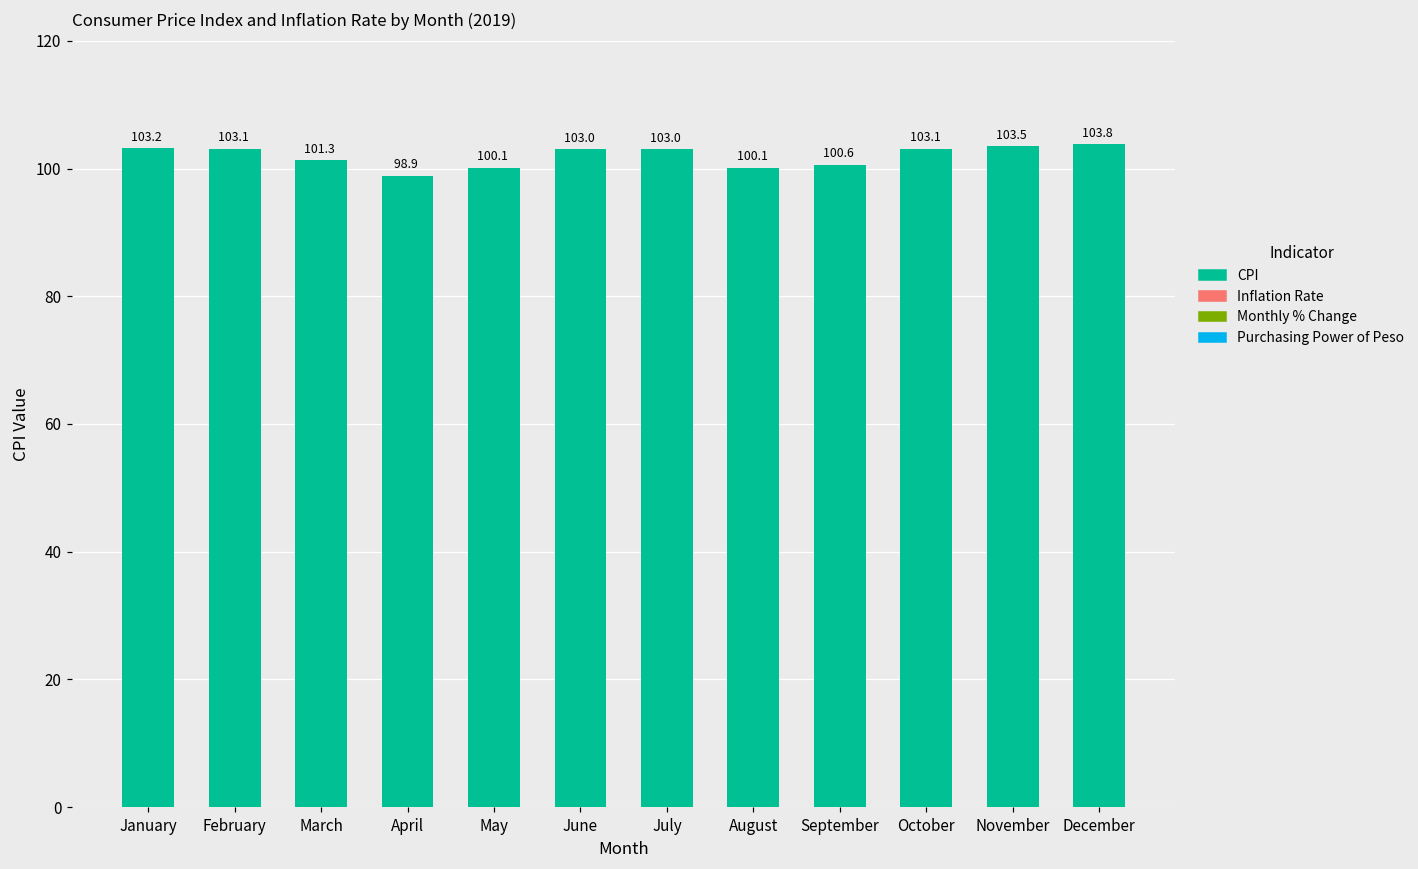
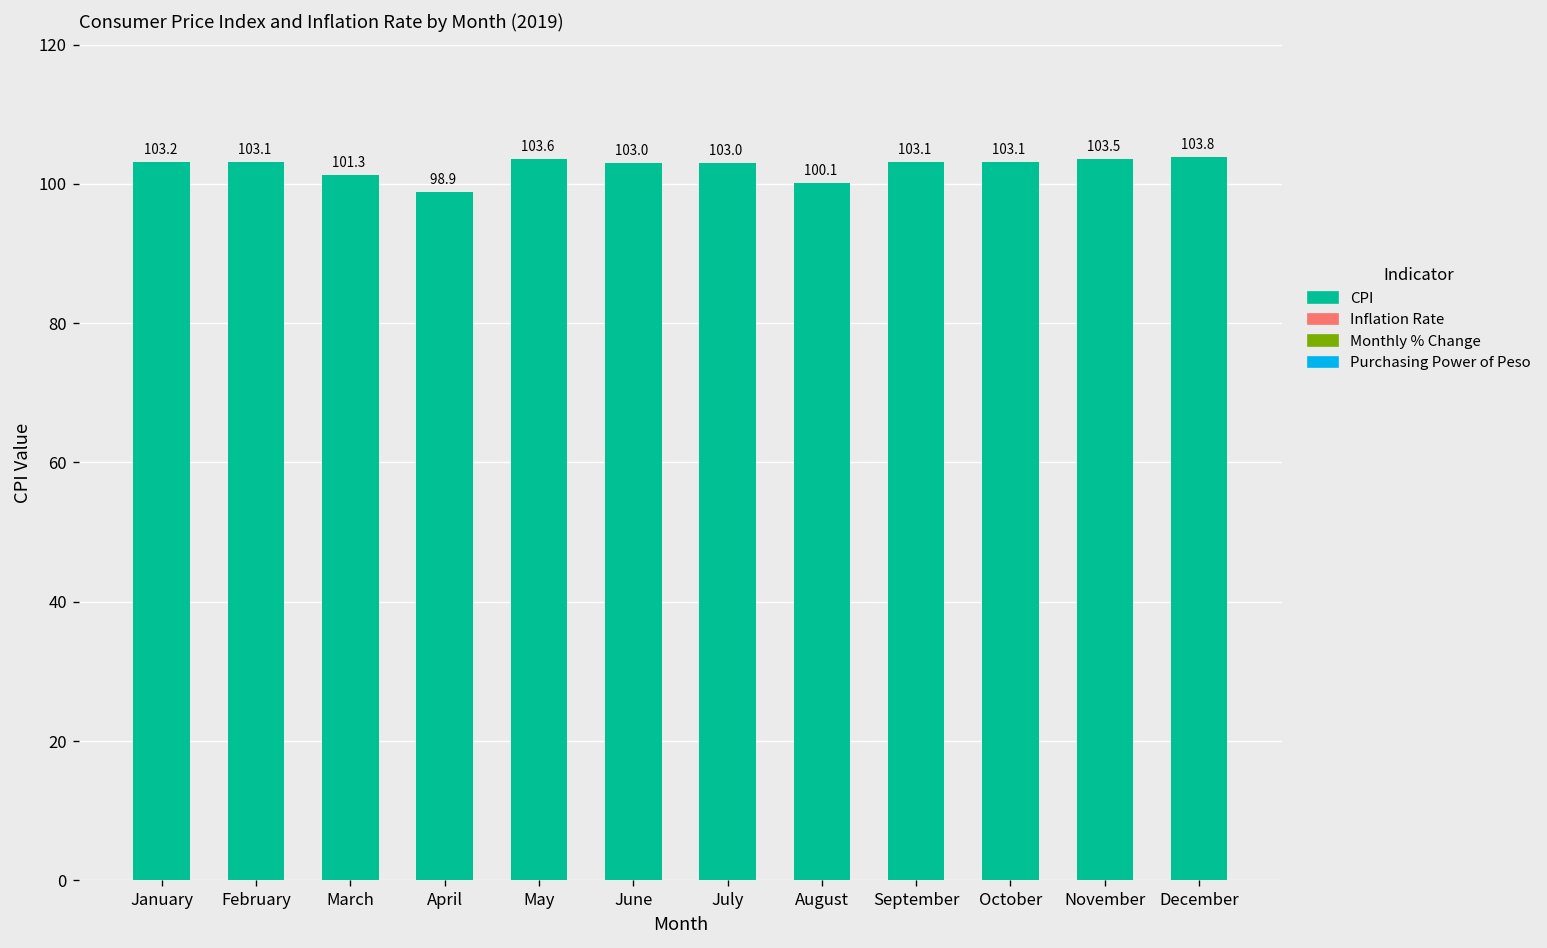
  {
    "January": 103.2,
    "February": 103.1,
    "March": 101.3,
    "April": 98.9,
-   "May": 100.1,
+   "May": 103.6,
    "June": 103.0,
    "July": 103.0,
    "August": 100.1,
-   "September": 100.6,
+   "September": 103.1,
    "October": 103.1,
    "November": 103.5,
    "December": 103.8
  }
